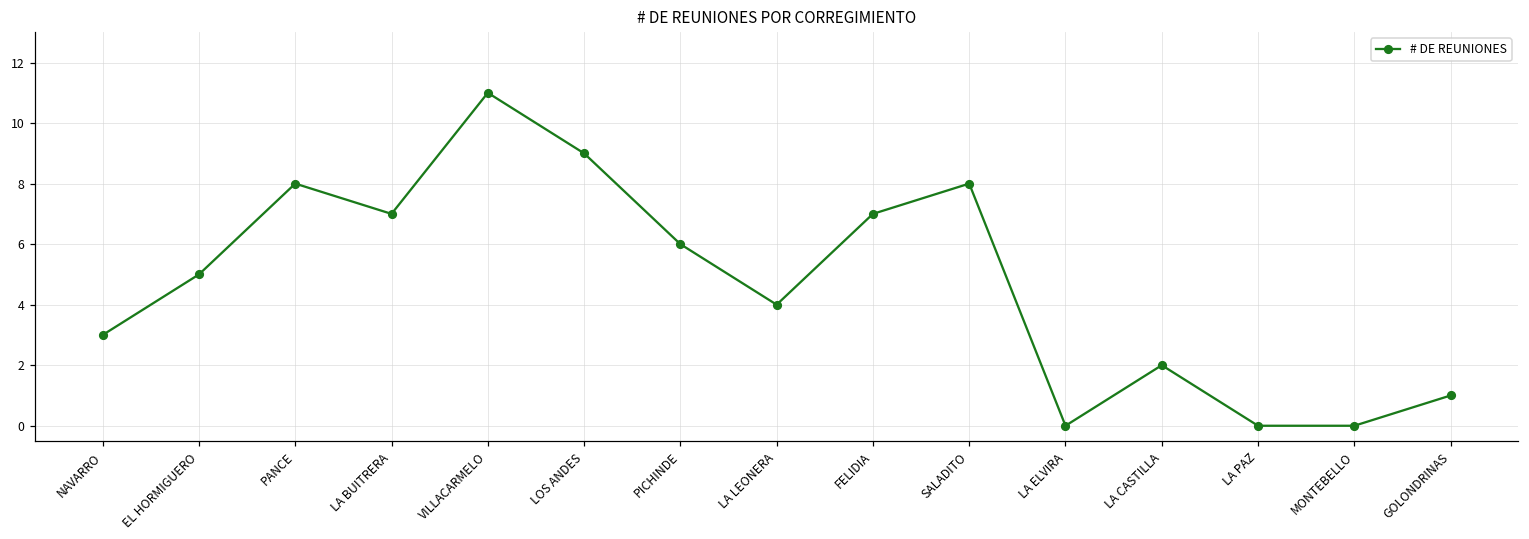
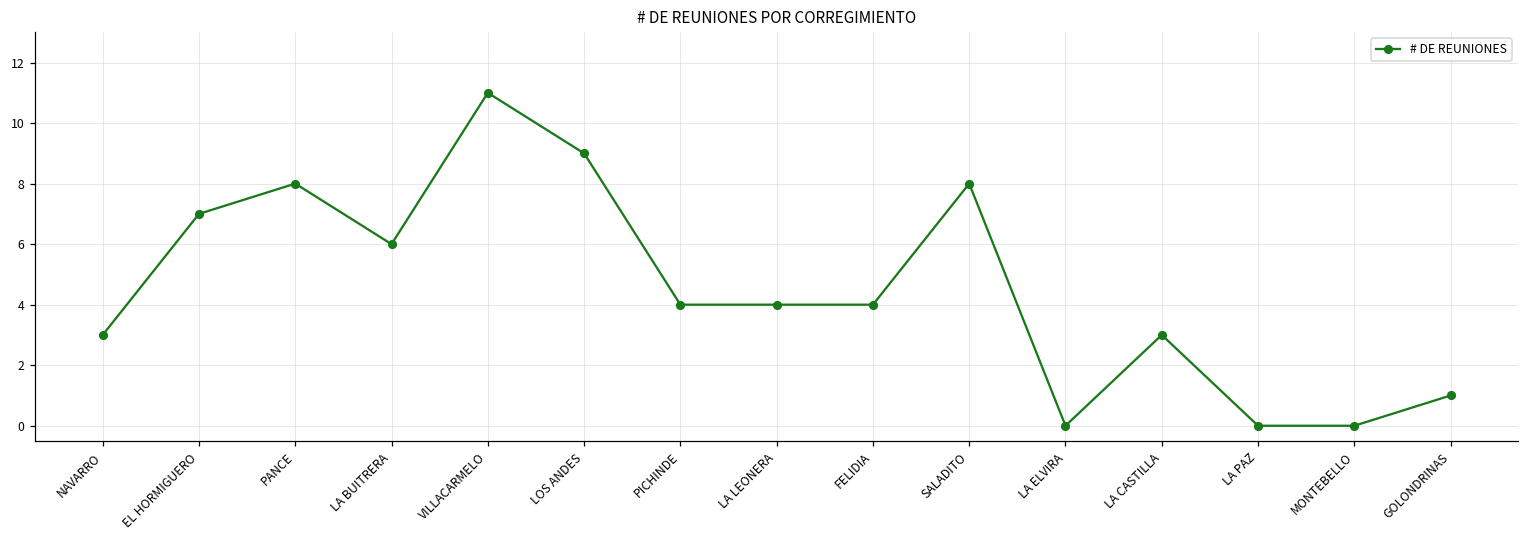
  {
    "NAVARRO": 3,
-   "EL HORMIGUERO": 5,
+   "EL HORMIGUERO": 7,
    "PANCE": 8,
-   "LA BUITRERA": 7,
+   "LA BUITRERA": 6,
    "VILLACARMELO": 11,
    "LOS ANDES": 9,
-   "PICHINDE": 6,
+   "PICHINDE": 4,
    "LA LEONERA": 4,
-   "FELIDIA": 7,
+   "FELIDIA": 4,
    "SALADITO": 8,
    "LA ELVIRA": 0,
-   "LA CASTILLA": 2,
+   "LA CASTILLA": 3,
    "LA PAZ": 0,
    "MONTEBELLO": 0,
    "GOLONDRINAS": 1
  }
